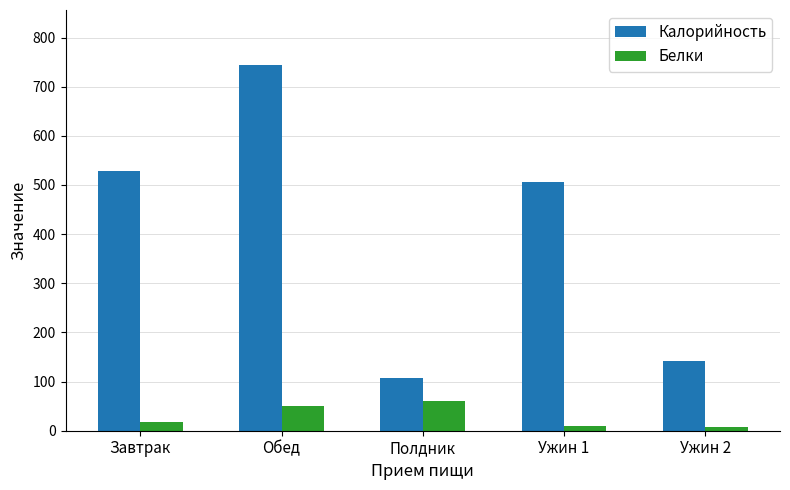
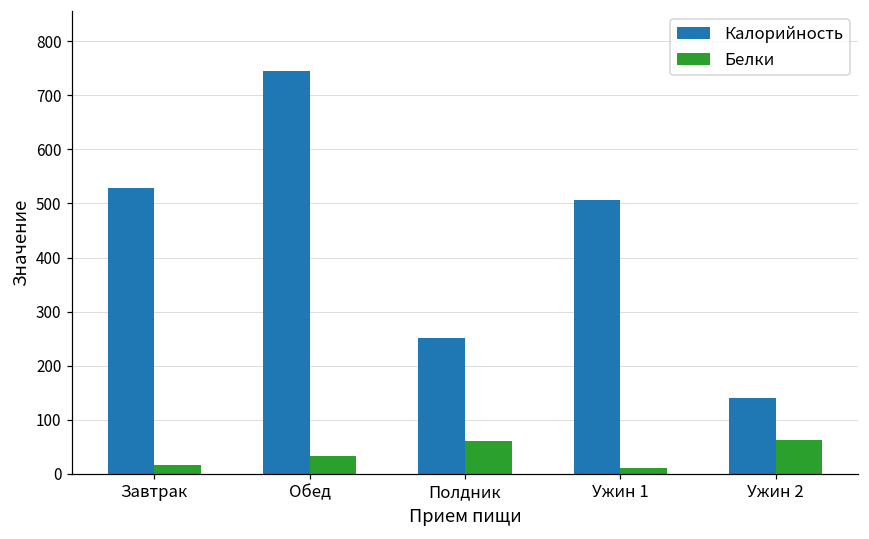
  {
    "Калорийность": {
      "Завтрак": 530,
      "Обед": 740,
-     "Полдник": 110,
+     "Полдник": 250,
      "Ужин 1": 510,
      "Ужин 2": 140
    },
    "Белки": {
      "Завтрак": 20,
-     "Обед": 50,
+     "Обед": 30,
      "Полдник": 60,
      "Ужин 1": 10,
-     "Ужин 2": 10
+     "Ужин 2": 60
    }
  }
